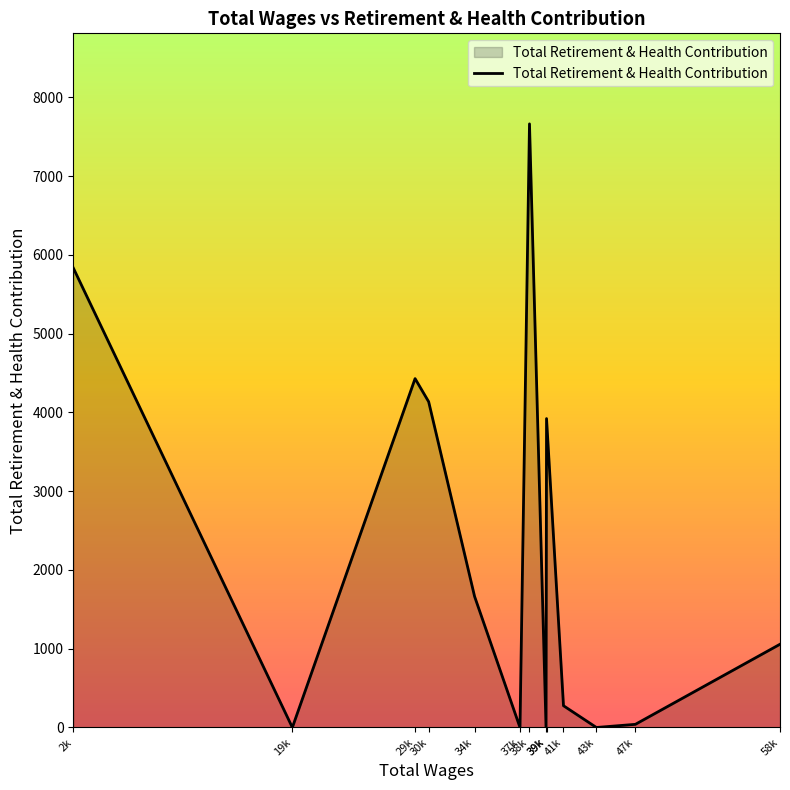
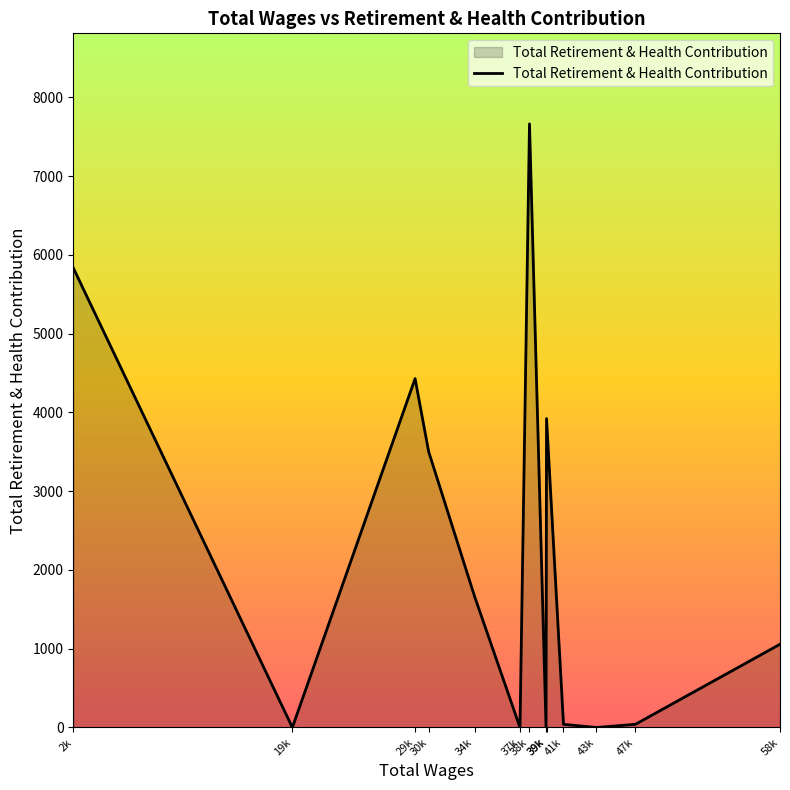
  {
    "2k": 5800,
    "19k": 0,
    "29k": 4400,
-   "30k": 4100,
+   "30k": 3500,
    "34k": 1700,
    "37k": 0,
    "38k": 7700,
-   "41k": 300,
+   "41k": 0,
    "43k": 0,
    "47k": 0,
    "58k": 1100
  }
